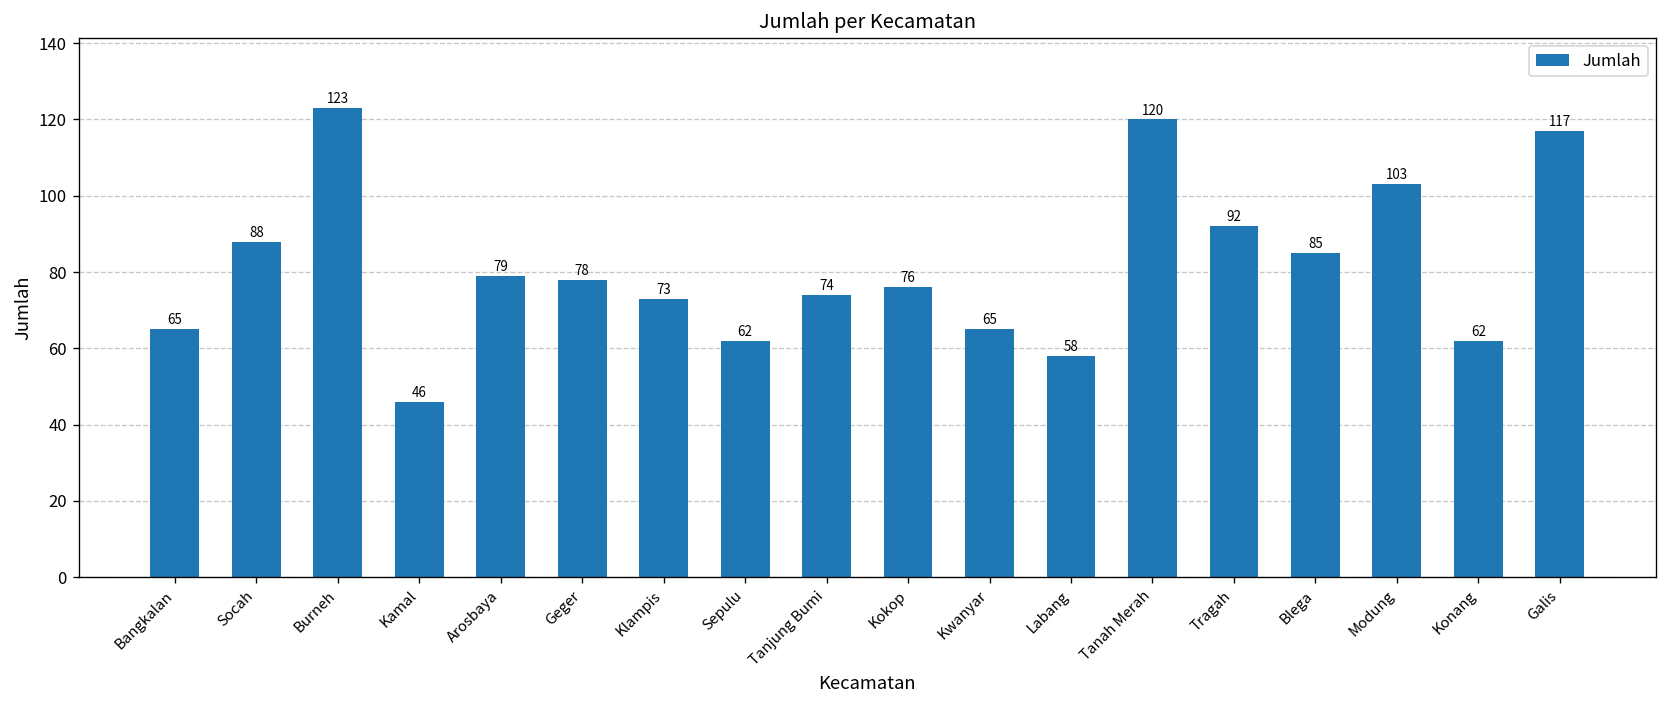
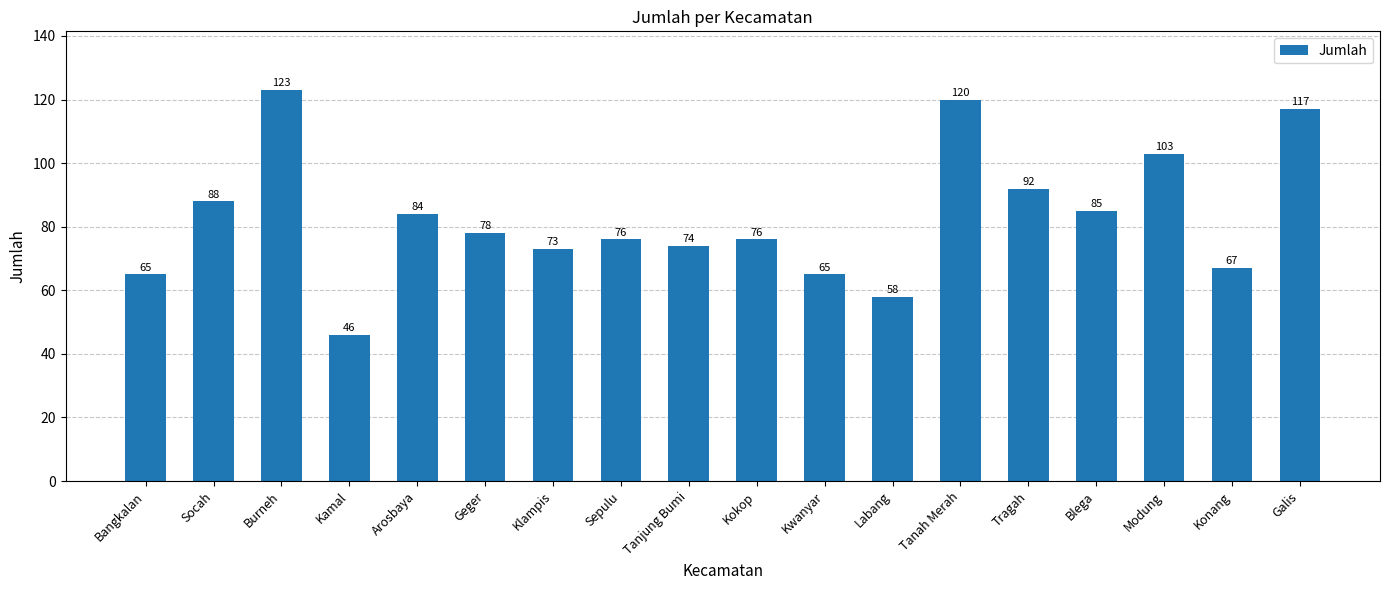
  {
    "Bangkalan": 65,
    "Socah": 88,
    "Burneh": 123,
    "Kamal": 46,
-   "Arosbaya": 79,
+   "Arosbaya": 84,
    "Geger": 78,
    "Klampis": 73,
-   "Sepulu": 62,
+   "Sepulu": 76,
    "Tanjung Bumi": 74,
    "Kokop": 76,
    "Kwanyar": 65,
    "Labang": 58,
    "Tanah Merah": 120,
    "Tragah": 92,
    "Blega": 85,
    "Modung": 103,
-   "Konang": 62,
+   "Konang": 67,
    "Galis": 117
  }
